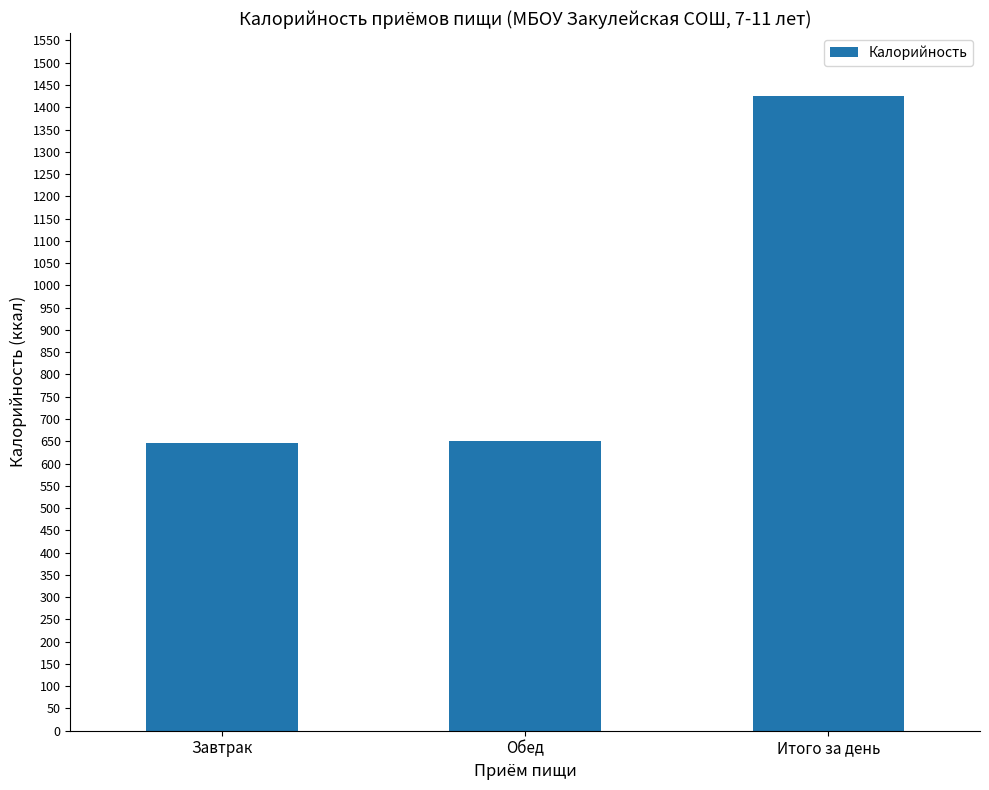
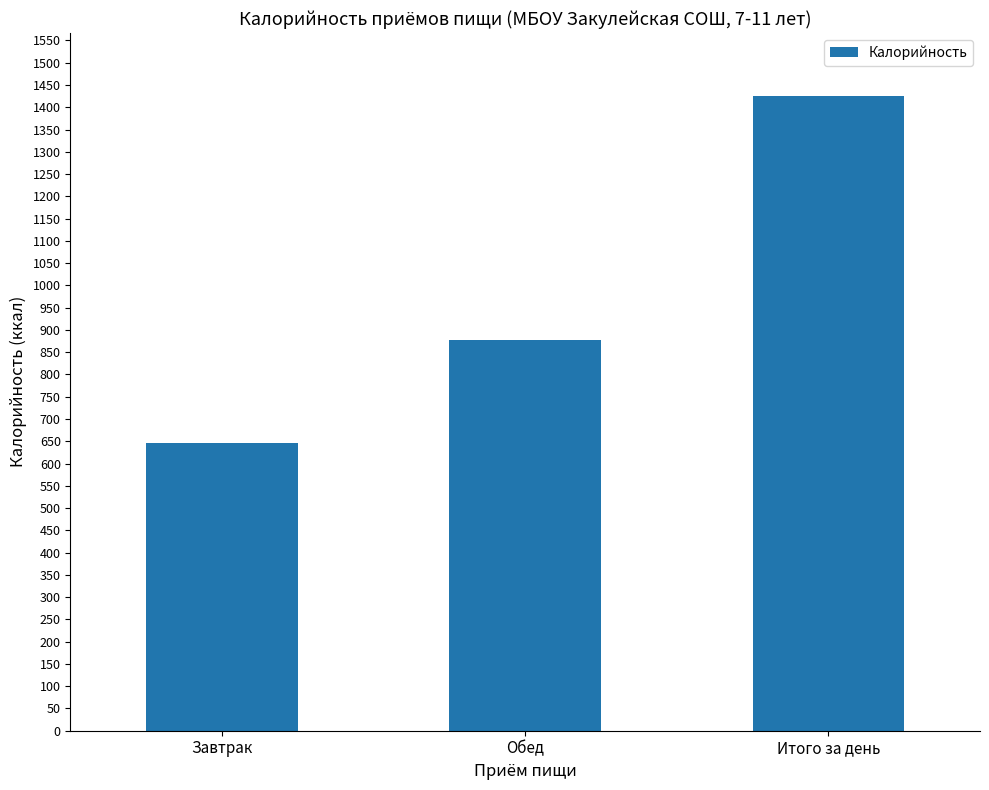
  {
    "Завтрак": 650,
-   "Обед": 650,
+   "Обед": 880,
    "Итого за день": 1420
  }
